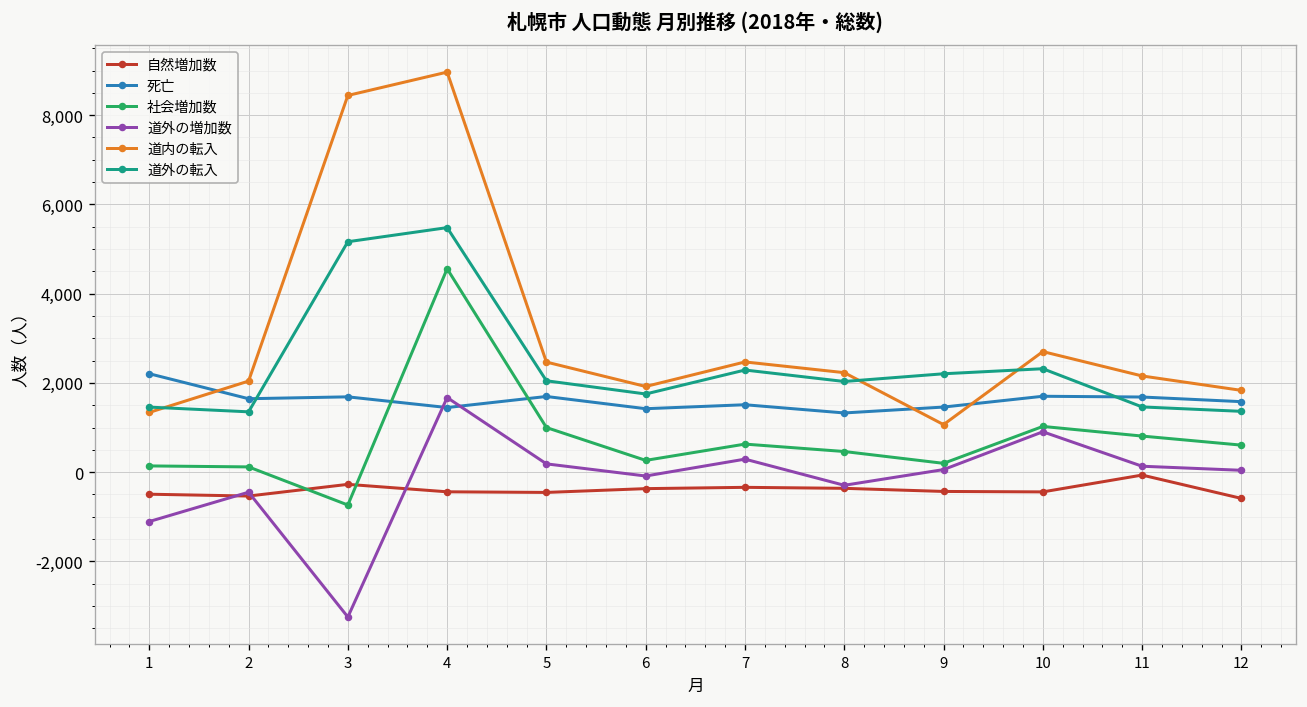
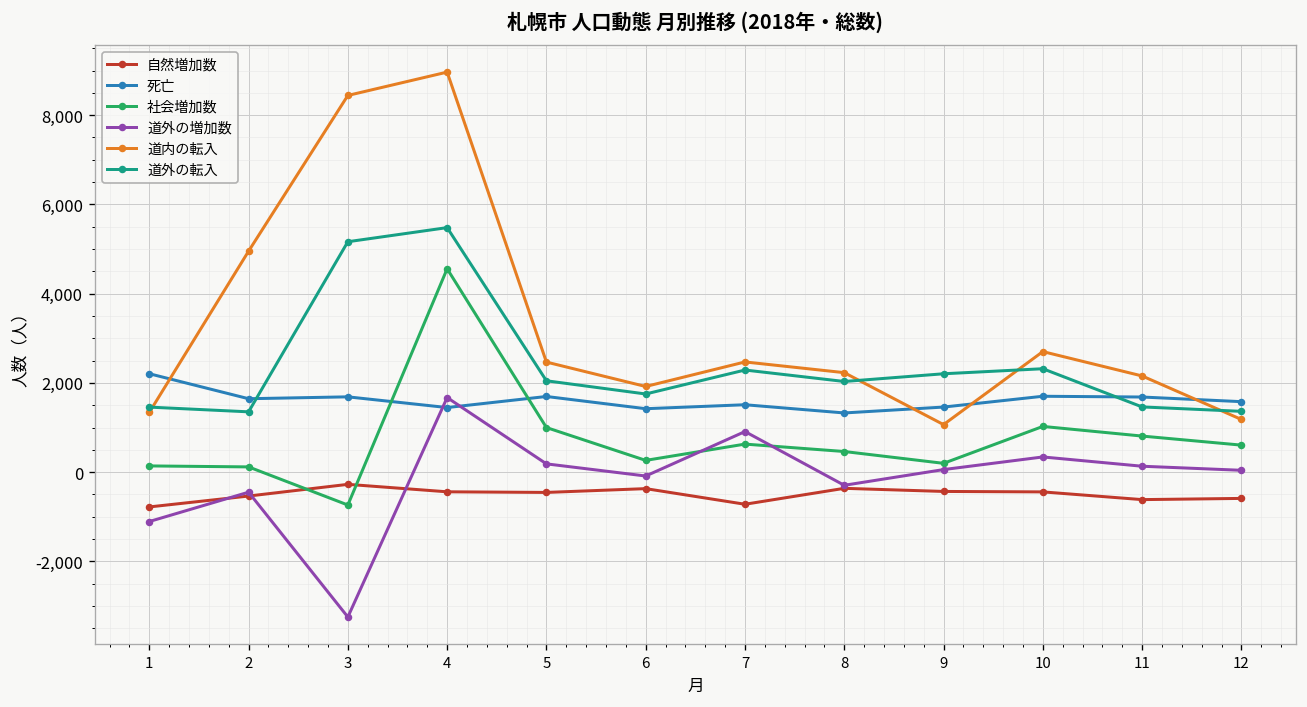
  {
    "自然増加数": {
-     "1": "-500",
+     "1": "-800",
      "2": "-500",
      "3": "-300",
      "4": "-400",
      "5": "-500",
      "6": "-400",
-     "7": "-300",
+     "7": "-700",
      "8": "-400",
      "9": "-400",
      "10": "-400",
-     "11": "-100",
+     "11": "-600",
      "12": "-600"
    },
    "死亡": {
      "1": "2,200",
      "2": "1,600",
      "3": "1,700",
      "4": "1,400",
      "5": "1,700",
      "6": "1,400",
      "7": "1,500",
      "8": "1,300",
      "9": "1,500",
      "10": "1,700",
      "11": "1,700",
      "12": "1,600"
    },
    "道外の増加数": {
      "1": "-1,100",
      "2": "-400",
      "3": "-3,200",
      "4": "1,700",
      "5": "200",
      "6": "-100",
-     "7": "300",
+     "7": "900",
      "8": "-300",
      "9": "100",
-     "10": "900",
+     "10": "300",
      "11": "100",
      "12": "0"
    },
    "道内の転入": {
      "1": "1,300",
-     "2": "2,000",
+     "2": "5,000",
      "3": "8,400",
      "4": "9,000",
      "5": "2,500",
      "6": "1,900",
      "7": "2,500",
      "8": "2,200",
      "9": "1,100",
      "10": "2,700",
      "11": "2,200",
-     "12": "1,800"
+     "12": "1,200"
    }
  }
